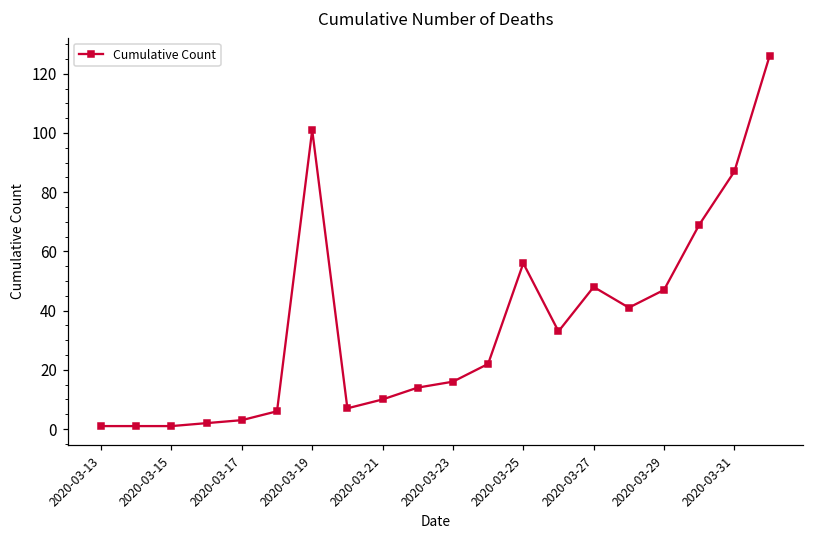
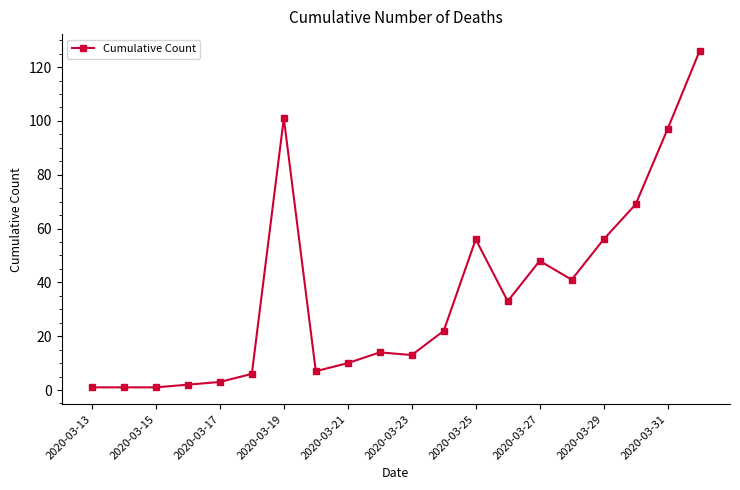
  {
    "2020-03-13": 1,
    "2020-03-15": 1,
    "2020-03-17": 3,
    "2020-03-19": 101,
    "2020-03-21": 10,
-   "2020-03-23": 16,
+   "2020-03-23": 13,
    "2020-03-25": 56,
    "2020-03-27": 48,
-   "2020-03-29": 47,
-   "2020-03-31": 87
+   "2020-03-29": 56,
+   "2020-03-31": 97
  }
